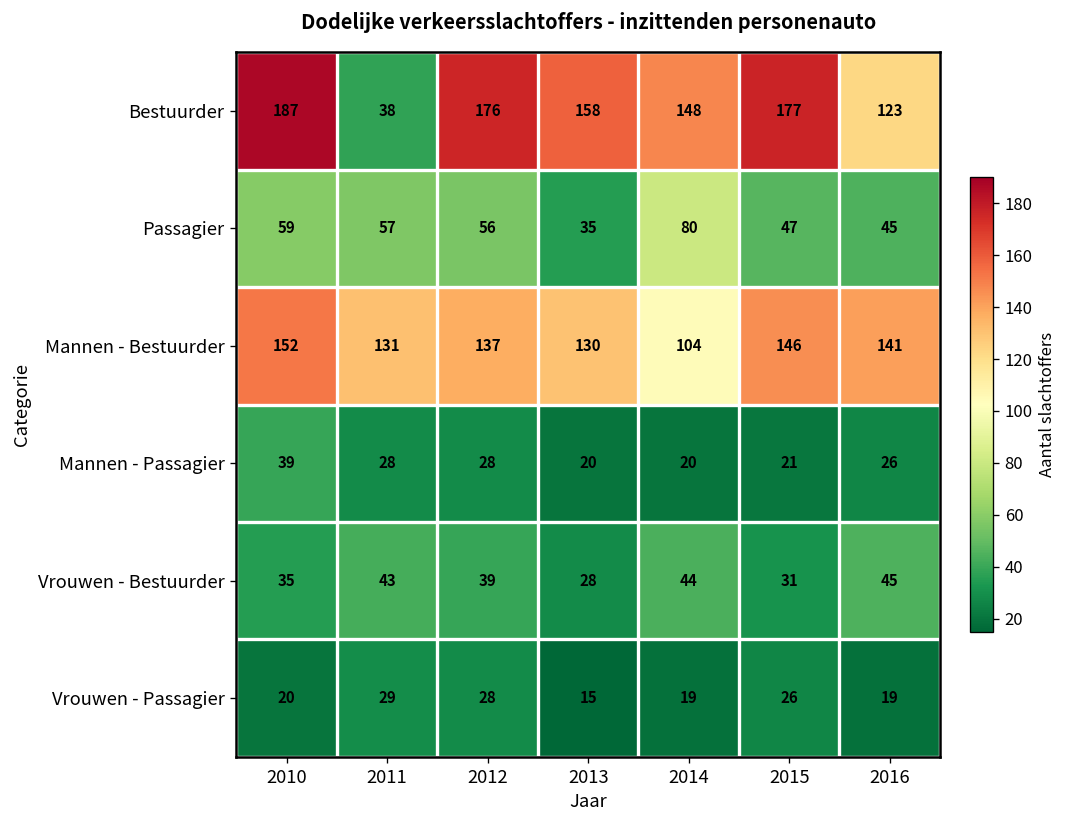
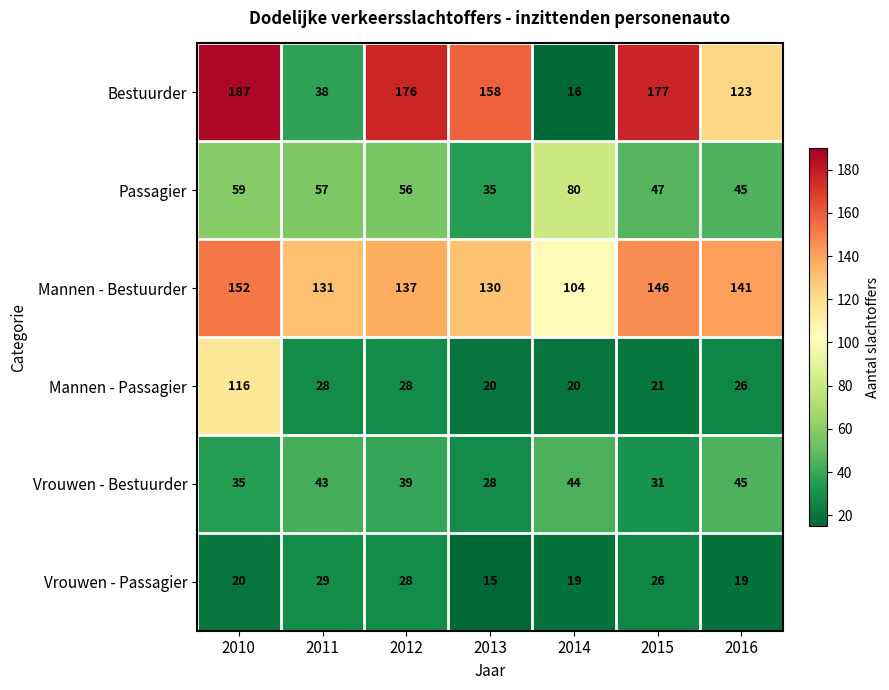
  {
    "Bestuurder": {
      "2010": 187,
      "2011": 38,
      "2012": 176,
      "2013": 158,
-     "2014": 148,
+     "2014": 16,
      "2015": 177,
      "2016": 123
    },
    "Passagier": {
      "2010": 59,
      "2011": 57,
      "2012": 56,
      "2013": 35,
      "2014": 80,
      "2015": 47,
      "2016": 45
    },
    "Mannen - Bestuurder": {
      "2010": 152,
      "2011": 131,
      "2012": 137,
      "2013": 130,
      "2014": 104,
      "2015": 146,
      "2016": 141
    },
    "Mannen - Passagier": {
-     "2010": 39,
+     "2010": 116,
      "2011": 28,
      "2012": 28,
      "2013": 20,
      "2014": 20,
      "2015": 21,
      "2016": 26
    },
    "Vrouwen - Bestuurder": {
      "2010": 35,
      "2011": 43,
      "2012": 39,
      "2013": 28,
      "2014": 44,
      "2015": 31,
      "2016": 45
    },
    "Vrouwen - Passagier": {
      "2010": 20,
      "2011": 29,
      "2012": 28,
      "2013": 15,
      "2014": 19,
      "2015": 26,
      "2016": 19
    }
  }
